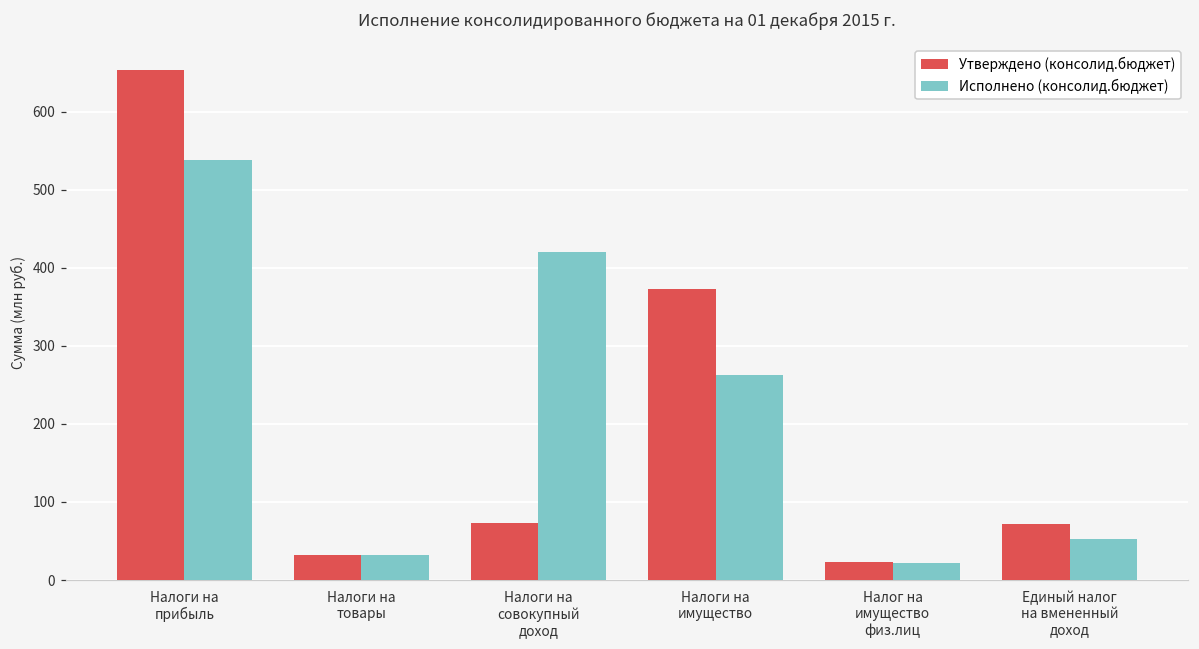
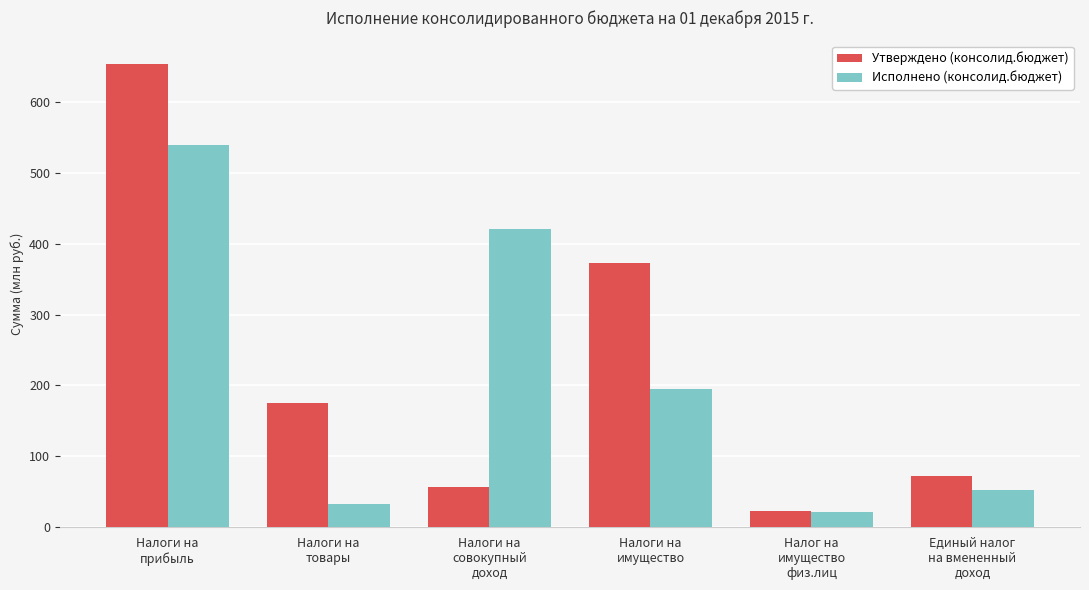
  {
    "Утверждено (консолид.бюджет)": {
      "Налоги на прибыль": 650,
-     "Налоги на товары": 30,
-     "Налоги на совокупный доход": 70,
+     "Налоги на товары": 180,
+     "Налоги на совокупный доход": 60,
      "Налоги на имущество": 370,
      "Налог на имущество физ.лиц": 20,
      "Единый налог на вмененный доход": 70
    },
    "Исполнено (консолид.бюджет)": {
      "Налоги на прибыль": 540,
      "Налоги на товары": 30,
      "Налоги на совокупный доход": 420,
-     "Налоги на имущество": 260,
+     "Налоги на имущество": 190,
      "Налог на имущество физ.лиц": 20,
      "Единый налог на вмененный доход": 50
    }
  }
